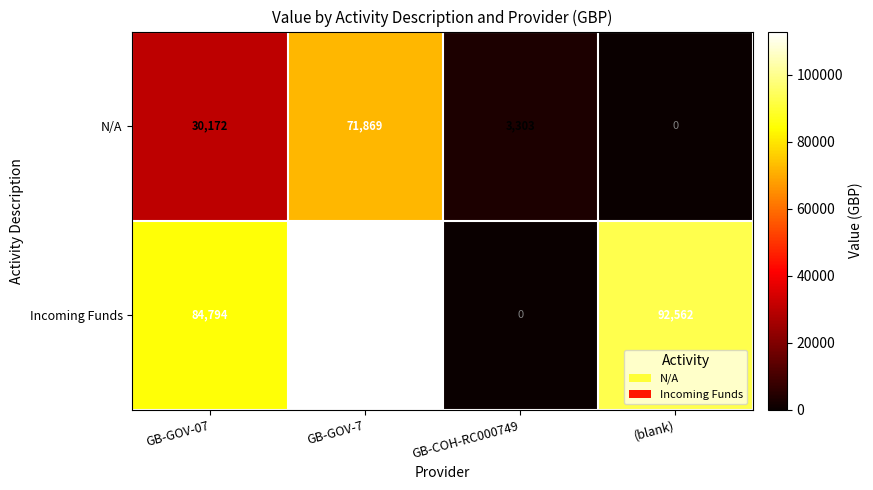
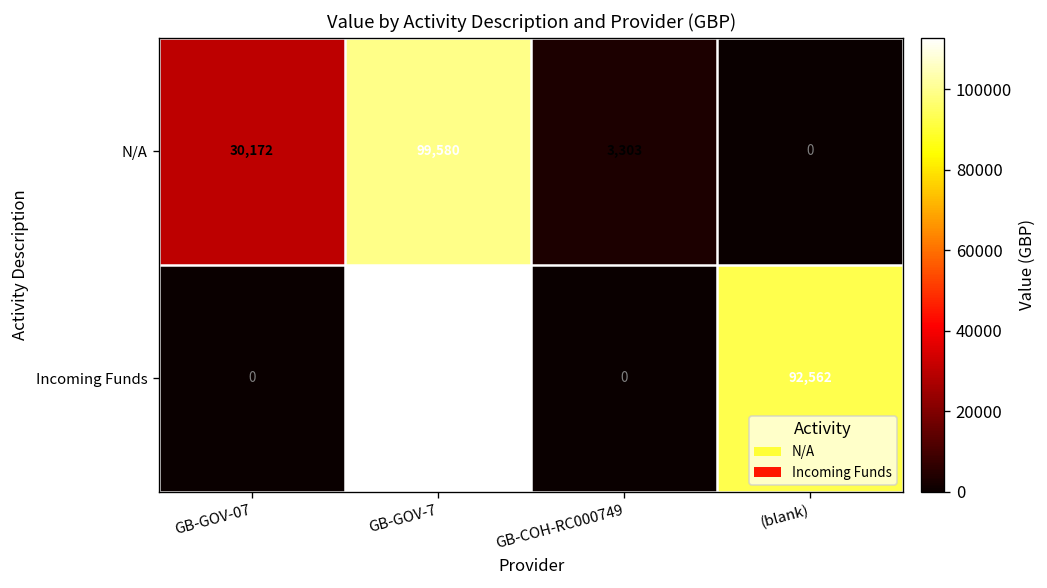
  {
    "N/A": {
      "GB-GOV-07": "30,172",
-     "GB-GOV-7": "71,869",
+     "GB-GOV-7": "99,580",
      "(blank)": "0"
    },
    "Incoming Funds": {
-     "GB-GOV-07": "84,794",
+     "GB-GOV-07": "0",
      "GB-COH-RC000749": "0",
      "(blank)": "92,562"
    }
  }
